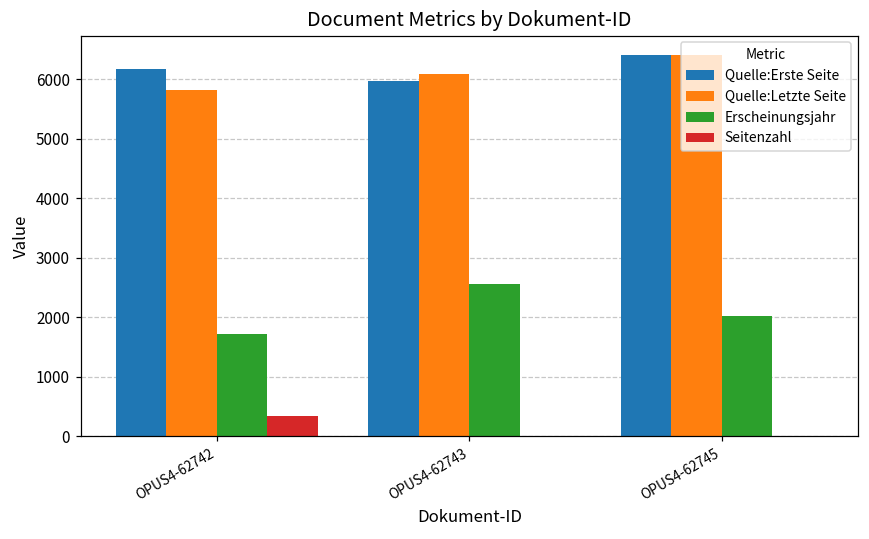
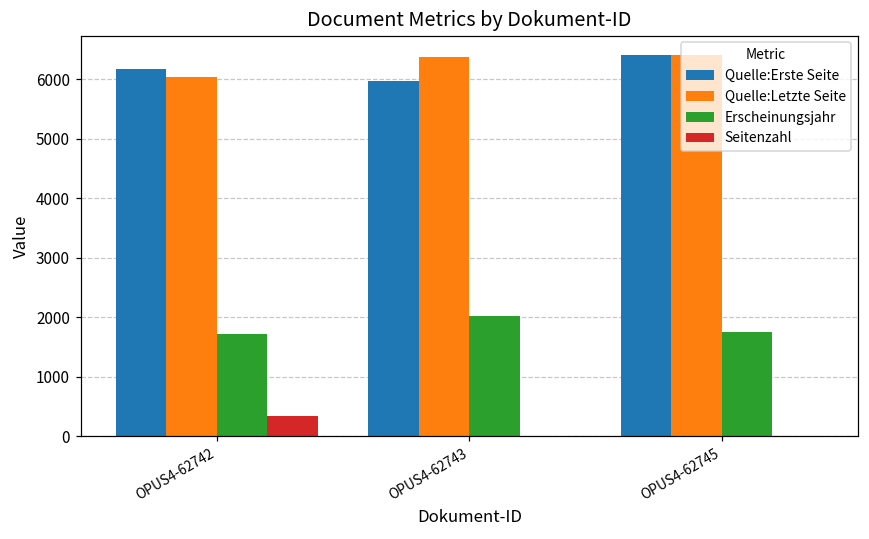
  {
    "Quelle:Erste Seite": {
      "OPUS4-62742": 6200,
      "OPUS4-62743": 6000,
      "OPUS4-62745": 6400
    },
    "Quelle:Letzte Seite": {
-     "OPUS4-62742": 5800,
-     "OPUS4-62743": 6100
+     "OPUS4-62742": 6000,
+     "OPUS4-62743": 6400
    },
    "Erscheinungsjahr": {
      "OPUS4-62742": 1700,
-     "OPUS4-62743": 2600,
-     "OPUS4-62745": 2000
+     "OPUS4-62743": 2000,
+     "OPUS4-62745": 1800
    },
    "Seitenzahl": {
      "OPUS4-62742": 300
    }
  }
